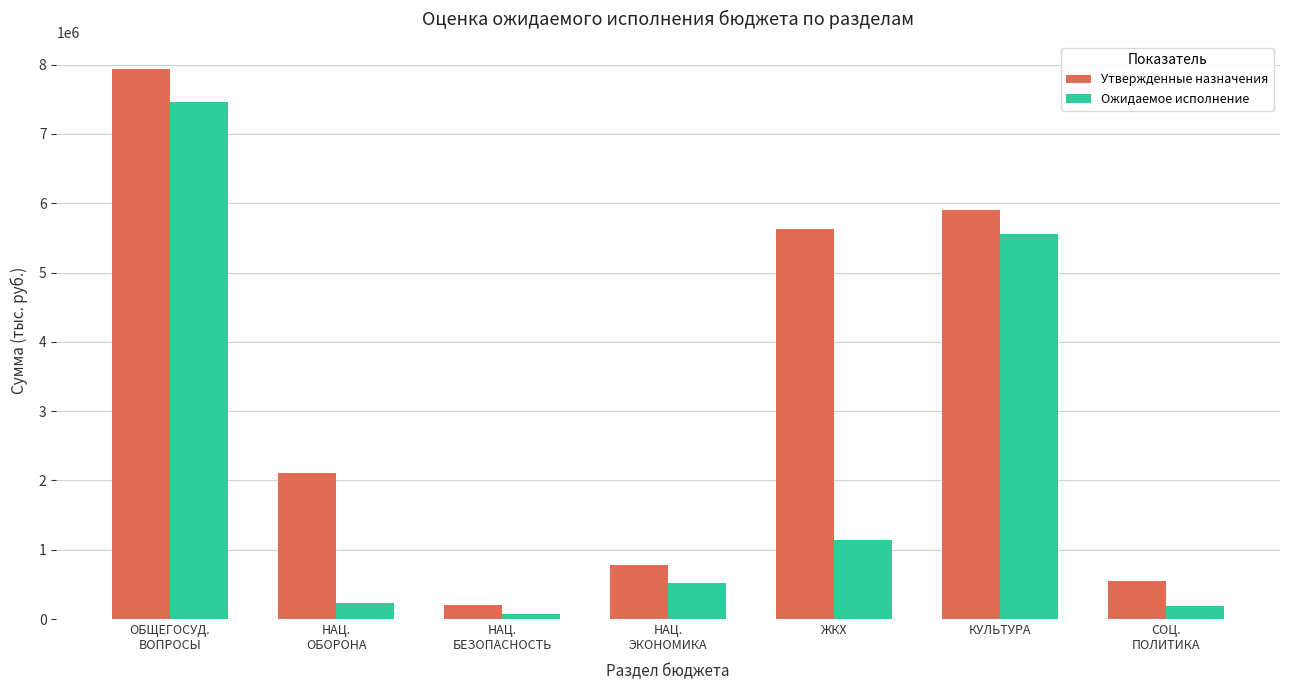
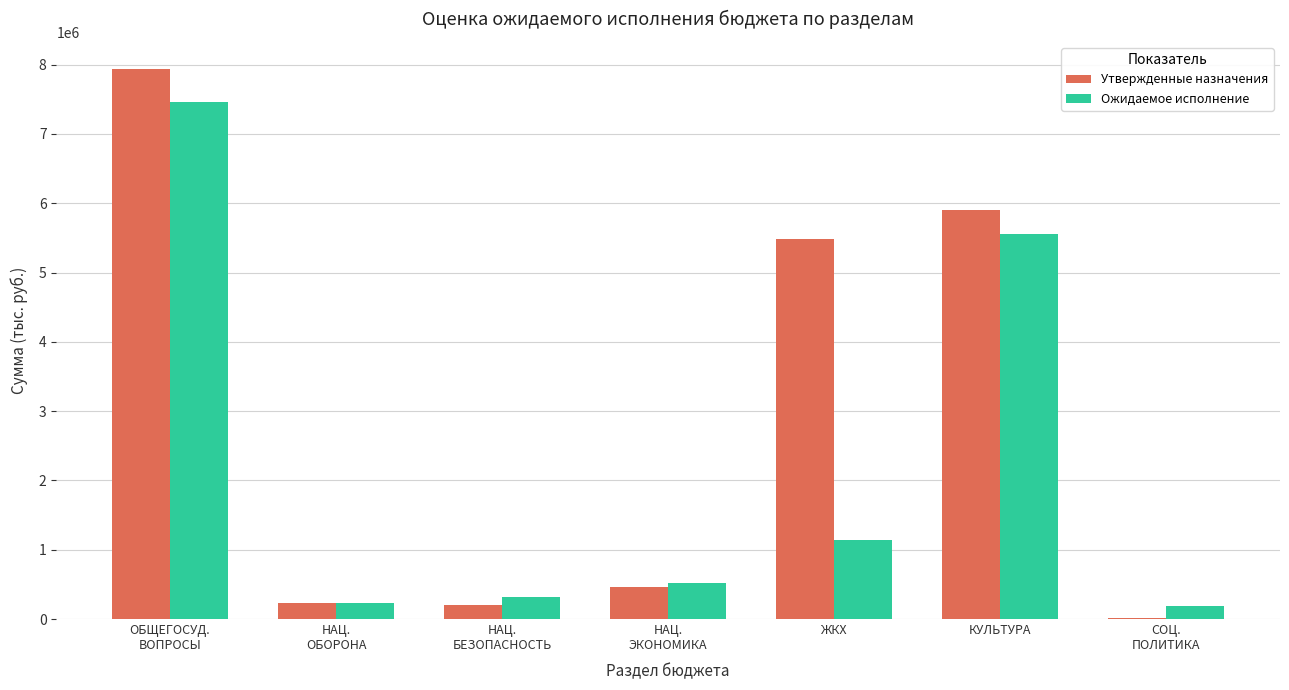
  {
    "Утвержденные назначения": {
      "ОБЩЕГОСУД. ВОПРОСЫ": 7900000,
-     "НАЦ. ОБОРОНА": 2100000,
+     "НАЦ. ОБОРОНА": 200000,
      "НАЦ. БЕЗОПАСНОСТЬ": 200000,
-     "НАЦ. ЭКОНОМИКА": 800000,
-     "ЖКХ": 5600000,
+     "НАЦ. ЭКОНОМИКА": 500000,
+     "ЖКХ": 5500000,
      "КУЛЬТУРА": 5900000,
-     "СОЦ. ПОЛИТИКА": 500000
+     "СОЦ. ПОЛИТИКА": 0
    },
    "Ожидаемое исполнение": {
      "ОБЩЕГОСУД. ВОПРОСЫ": 7500000,
      "НАЦ. ОБОРОНА": 200000,
-     "НАЦ. БЕЗОПАСНОСТЬ": 100000,
+     "НАЦ. БЕЗОПАСНОСТЬ": 300000,
      "НАЦ. ЭКОНОМИКА": 500000,
      "ЖКХ": 1100000,
      "КУЛЬТУРА": 5600000,
      "СОЦ. ПОЛИТИКА": 200000
    }
  }
